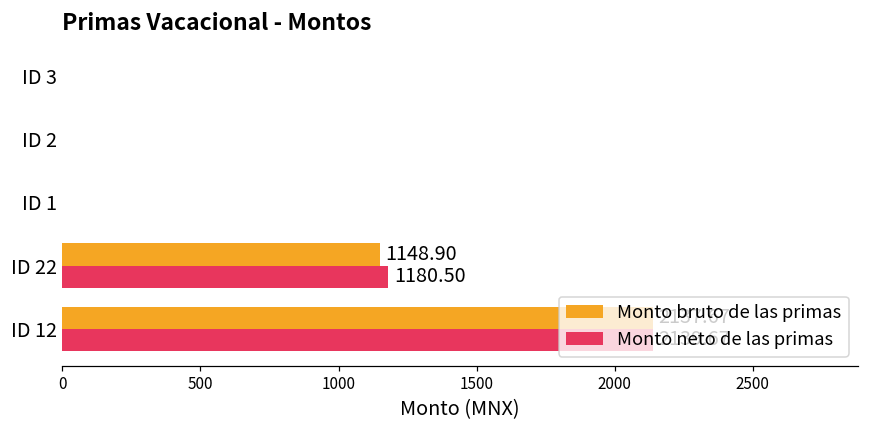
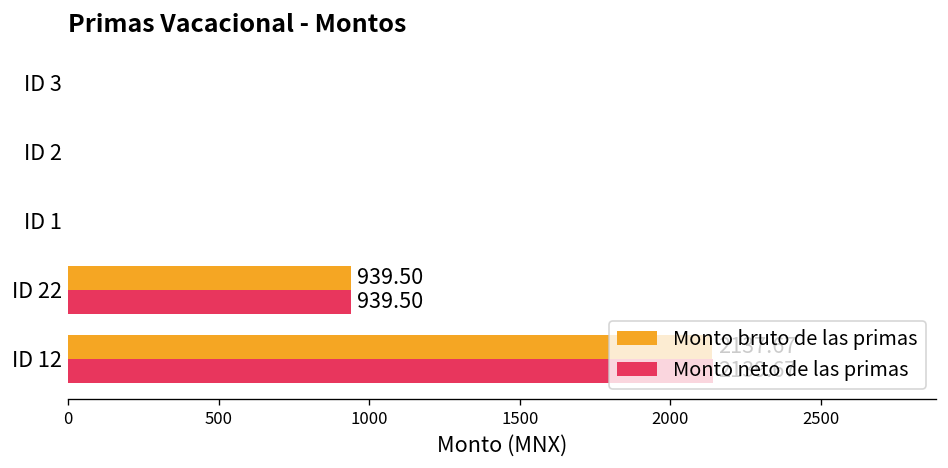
  {
    "Monto bruto de las primas": {
-     "ID 22": 1148.90
+     "ID 22": 939.50
    },
    "Monto neto de las primas": {
-     "ID 22": 1180.50
+     "ID 22": 939.50
    }
  }
